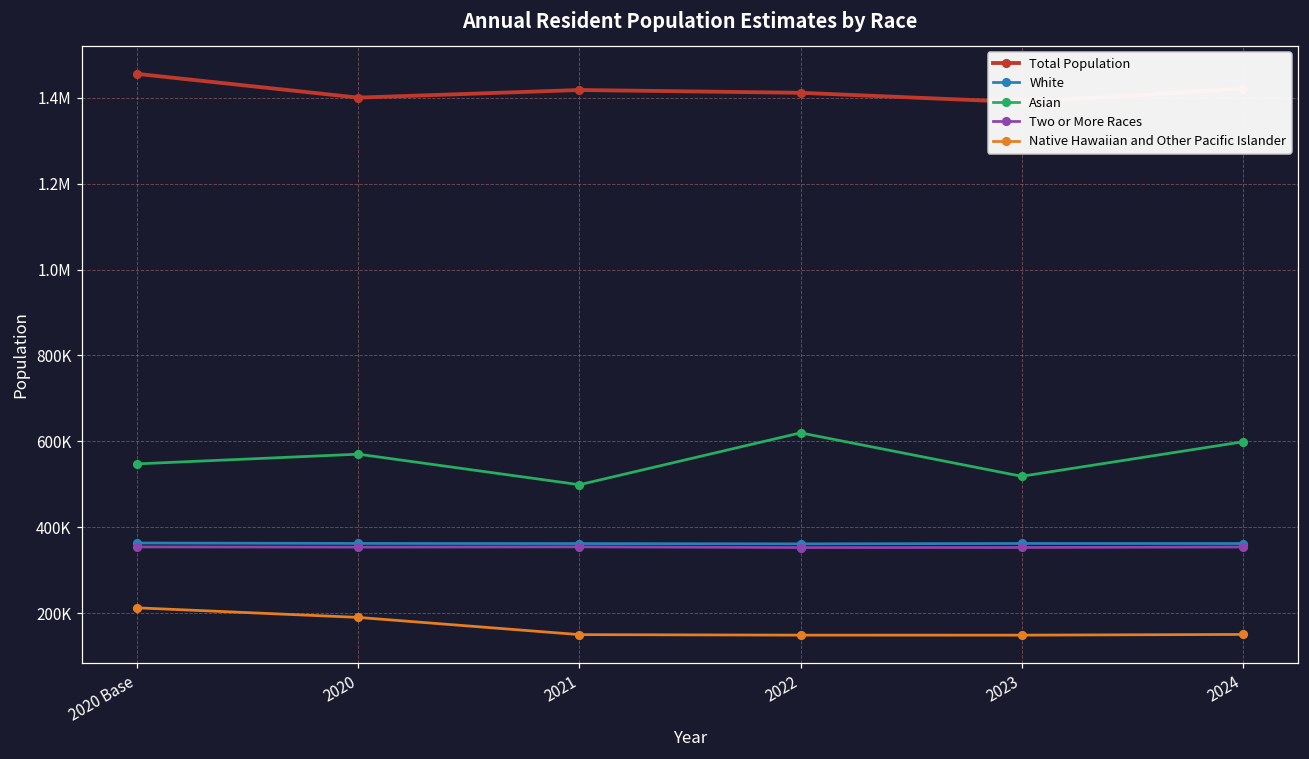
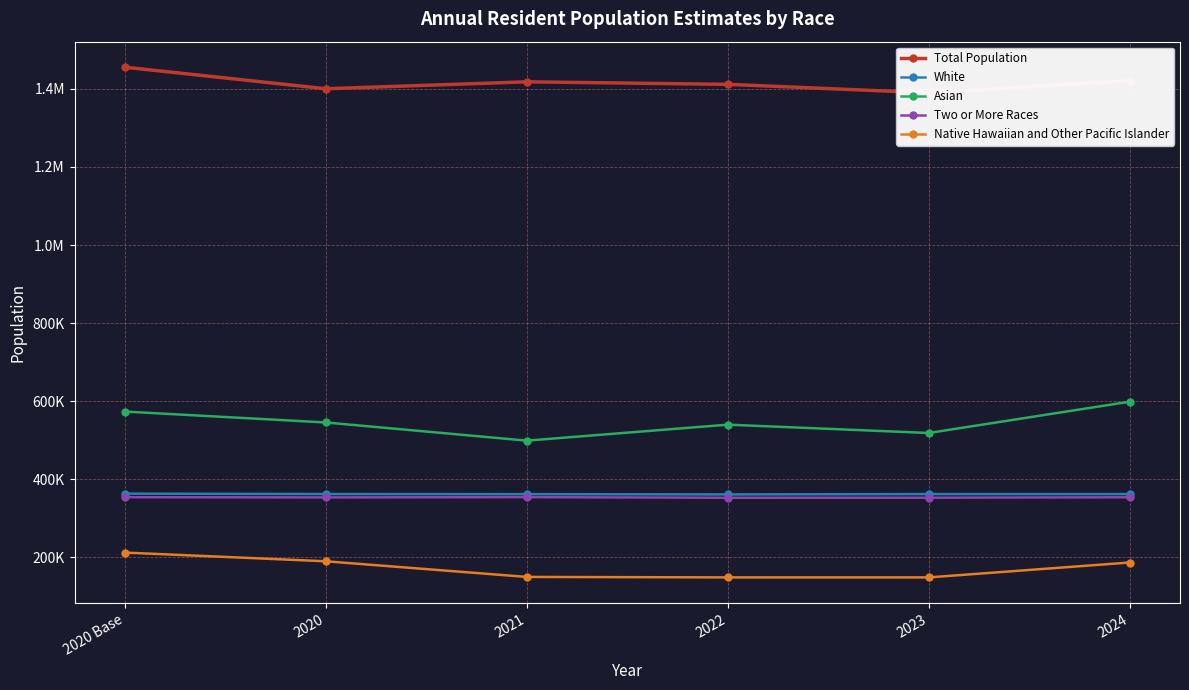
  {
    "Total Population": {
      "2020 Base": 1460000,
      "2020": 1400000,
      "2021": 1420000,
      "2022": 1410000
    },
    "White": {
      "2020 Base": 360000,
      "2020": 360000,
      "2021": 360000,
      "2022": 360000,
      "2023": 360000,
      "2024": 360000
    },
    "Asian": {
-     "2020 Base": 550000,
-     "2020": 570000,
+     "2020 Base": 570000,
+     "2020": 550000,
      "2021": 500000,
-     "2022": 620000,
+     "2022": 540000,
      "2023": 520000,
      "2024": 600000
    },
    "Two or More Races": {
      "2020 Base": 350000,
      "2020": 350000,
      "2021": 350000,
      "2022": 350000,
      "2023": 350000,
      "2024": 350000
    },
    "Native Hawaiian and Other Pacific Islander": {
      "2020 Base": 210000,
      "2020": 190000,
      "2021": 150000,
      "2022": 150000,
      "2023": 150000,
-     "2024": 150000
+     "2024": 190000
    }
  }
